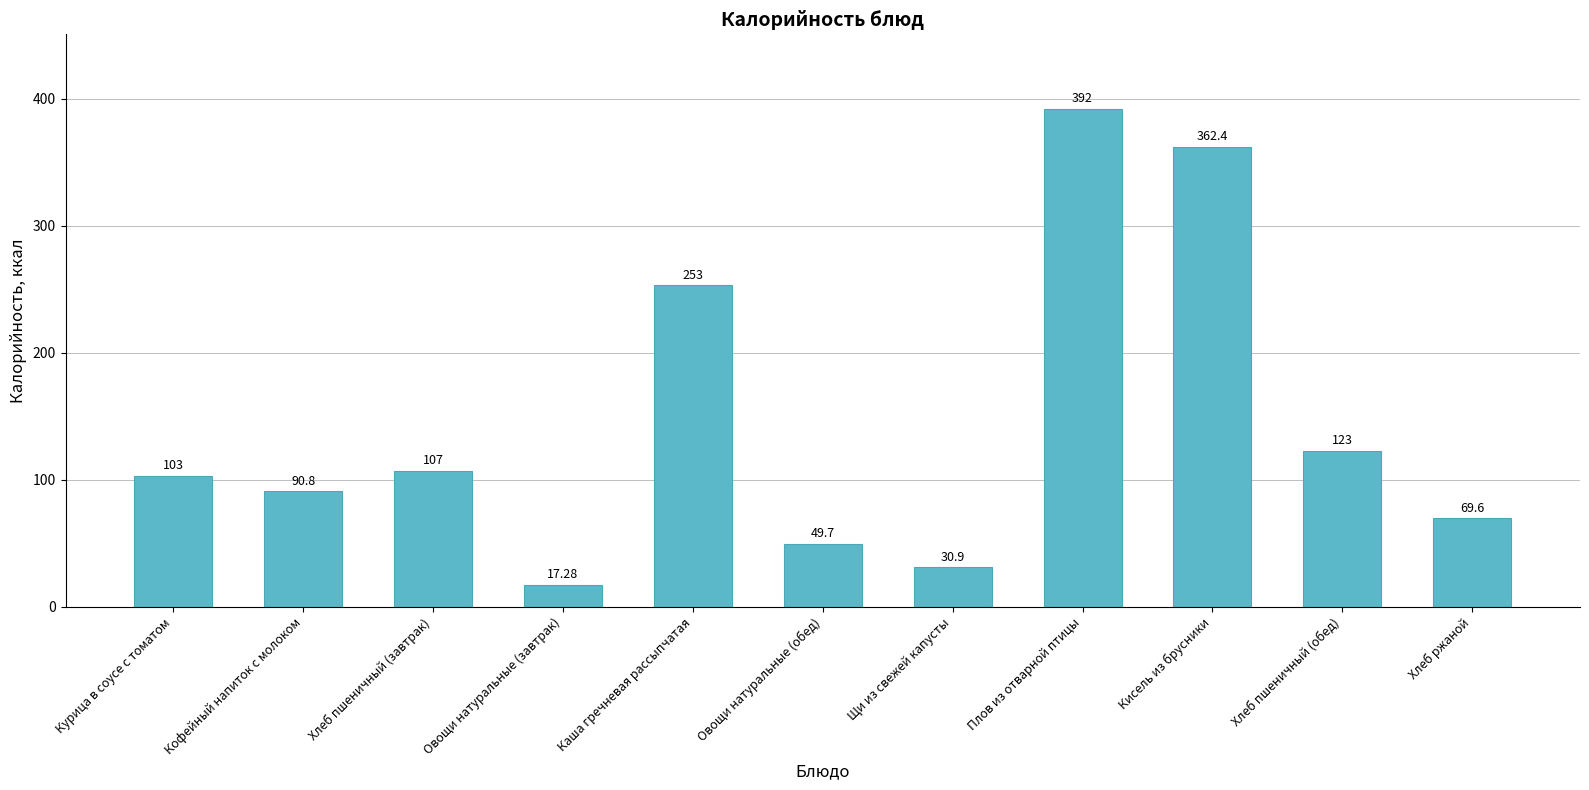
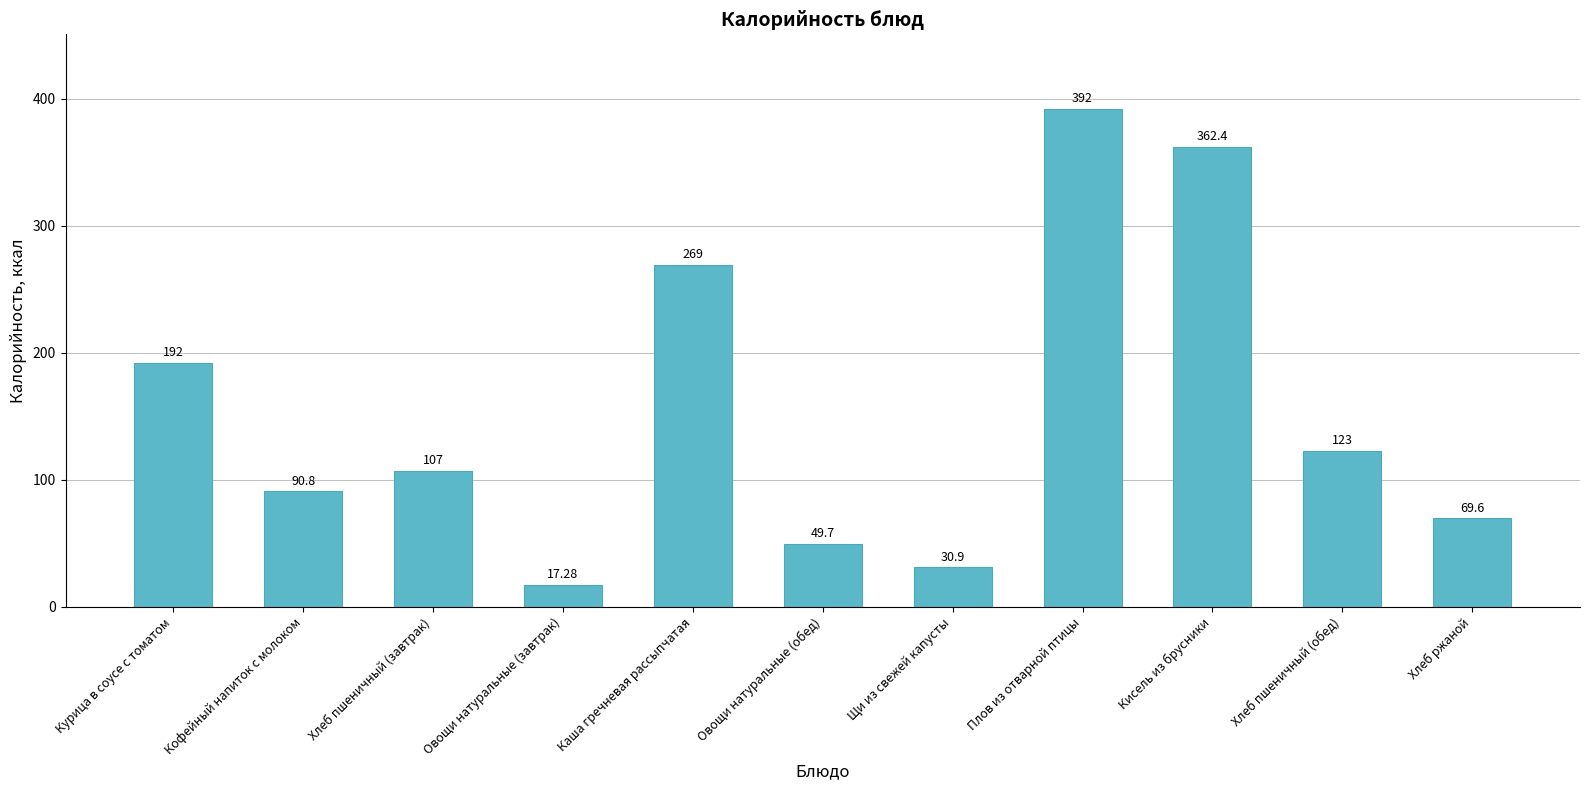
  {
-   "Курица в соусе с томатом": 103,
+   "Курица в соусе с томатом": 192,
    "Кофейный напиток с молоком": 90.8,
    "Хлеб пшеничный (завтрак)": 107,
    "Овощи натуральные (завтрак)": 17.28,
-   "Каша гречневая рассыпчатая": 253,
+   "Каша гречневая рассыпчатая": 269,
    "Овощи натуральные (обед)": 49.7,
    "Щи из свежей капусты": 30.9,
    "Плов из отварной птицы": 392,
    "Кисель из брусники": 362.4,
    "Хлеб пшеничный (обед)": 123,
    "Хлеб ржаной": 69.6
  }
